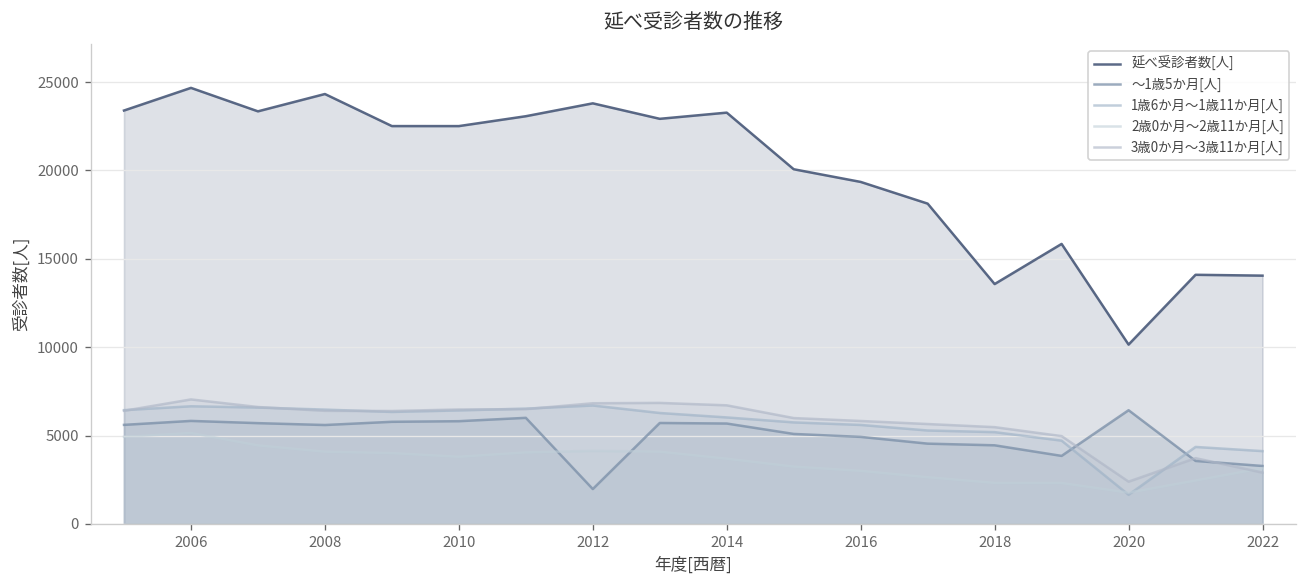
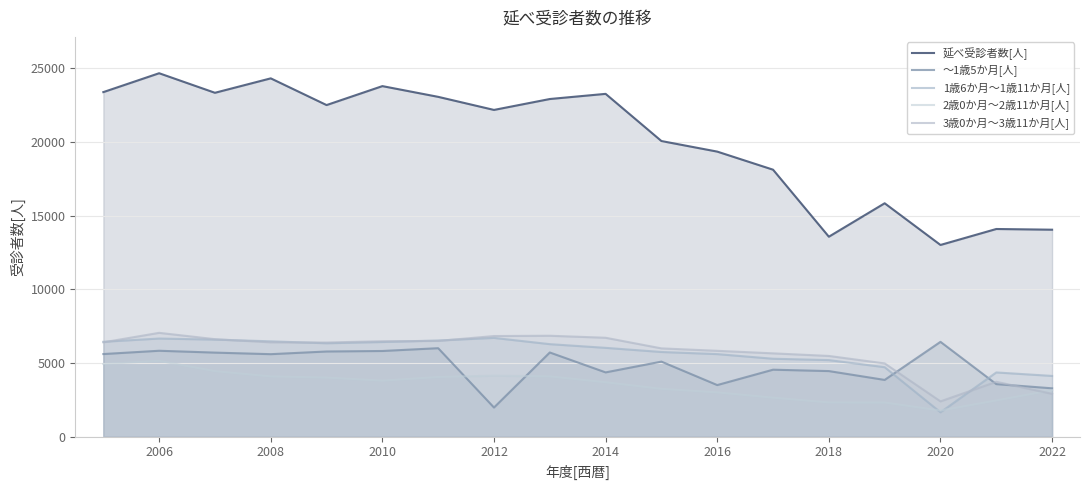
  {
    "延べ受診者数[人]": {
      "2006": 24700,
      "2008": 24300,
-     "2010": 22500,
-     "2012": 23800,
+     "2010": 23800,
+     "2012": 22200,
      "2014": 23300,
      "2016": 19400,
      "2018": 13600,
-     "2020": 10100,
+     "2020": 13000,
      "2022": 14000
    },
    "～1歳5か月[人]": {
      "2006": 5800,
      "2008": 5600,
      "2010": 5800,
      "2012": 2000,
-     "2014": 5700,
-     "2016": 4900,
+     "2014": 4400,
+     "2016": 3500,
      "2018": 4400,
      "2020": 6400
    }
  }
